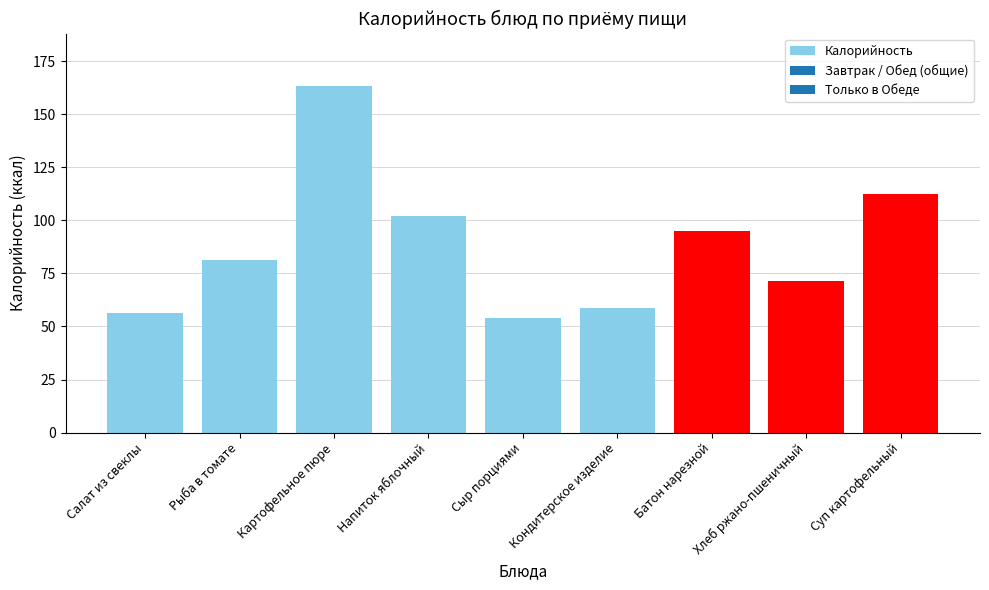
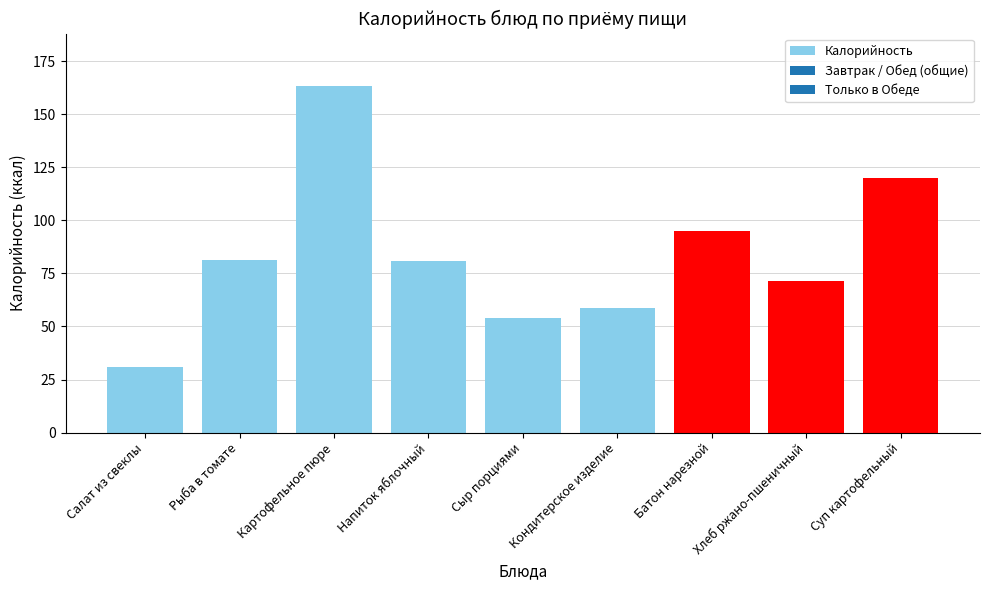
  {
-   "Салат из свеклы": 56,
+   "Салат из свеклы": 31,
    "Рыба в томате": 82,
    "Картофельное пюре": 164,
-   "Напиток яблочный": 102,
+   "Напиток яблочный": 81,
    "Сыр порциями": 54,
    "Кондитерское изделие": 59,
    "Батон нарезной": 95,
    "Хлеб ржано-пшеничный": 71,
-   "Суп картофельный": 112
+   "Суп картофельный": 120
  }
